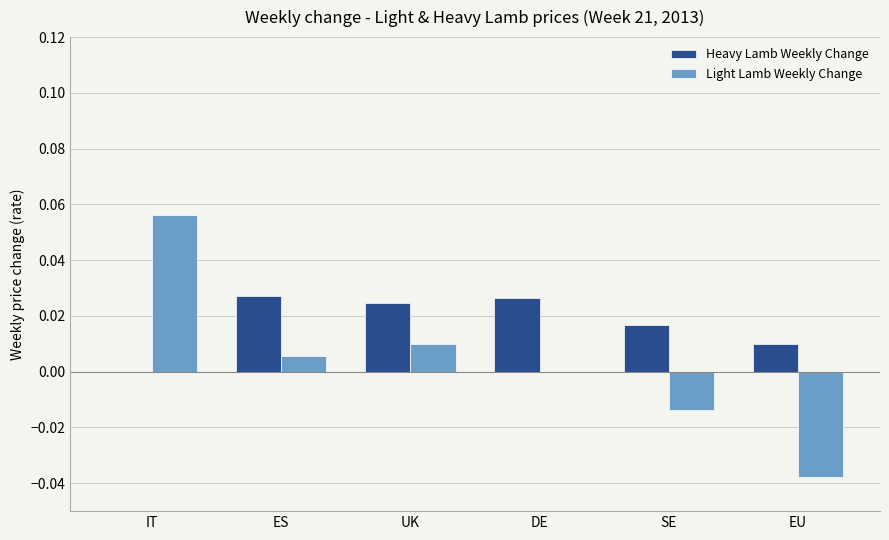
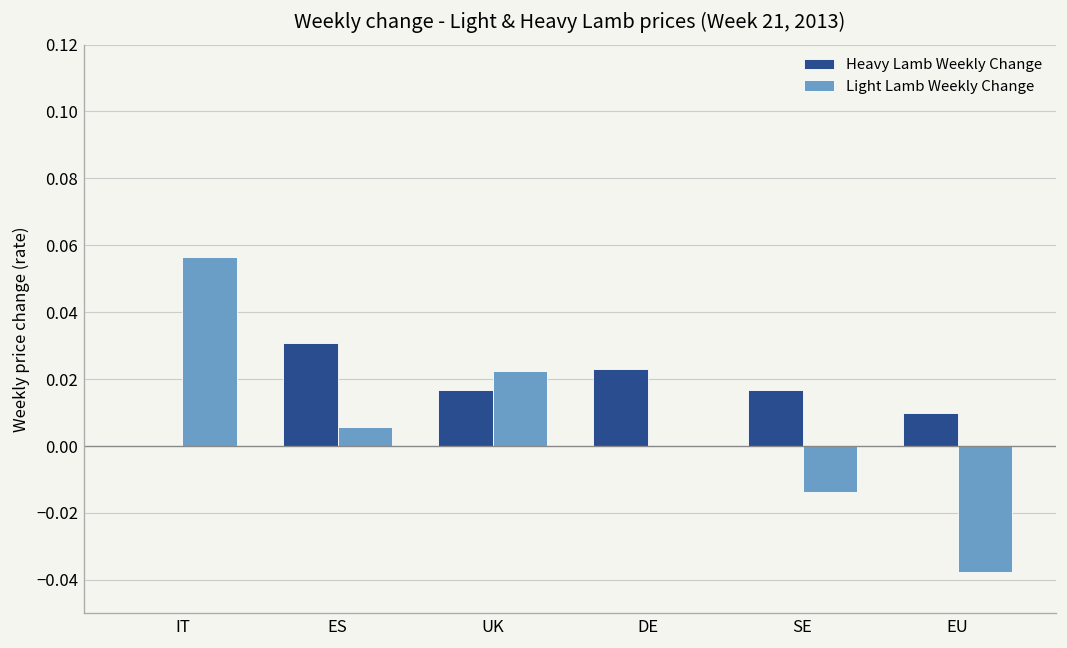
  {
    "Heavy Lamb Weekly Change": {
      "IT": 0.000,
-     "ES": 0.027,
-     "UK": 0.025,
-     "DE": 0.026,
+     "ES": 0.031,
+     "UK": 0.017,
+     "DE": 0.023,
      "SE": 0.017,
      "EU": 0.010
    },
    "Light Lamb Weekly Change": {
      "IT": 0.056,
      "ES": 0.006,
-     "UK": 0.010,
+     "UK": 0.022,
      "DE": 0.000,
      "SE": -0.014,
      "EU": -0.038
    }
  }
